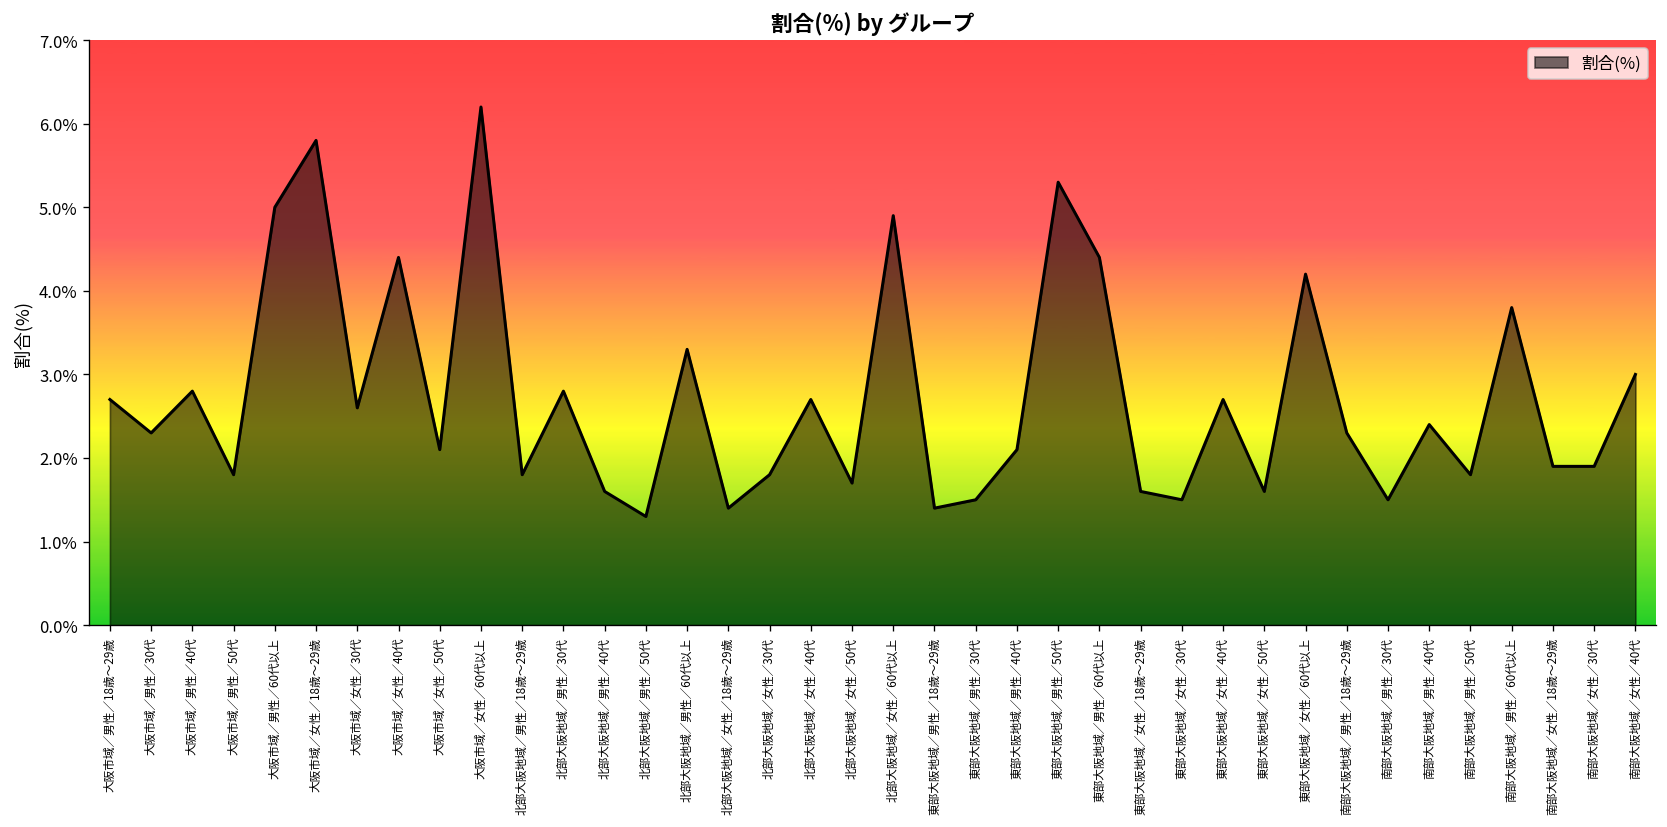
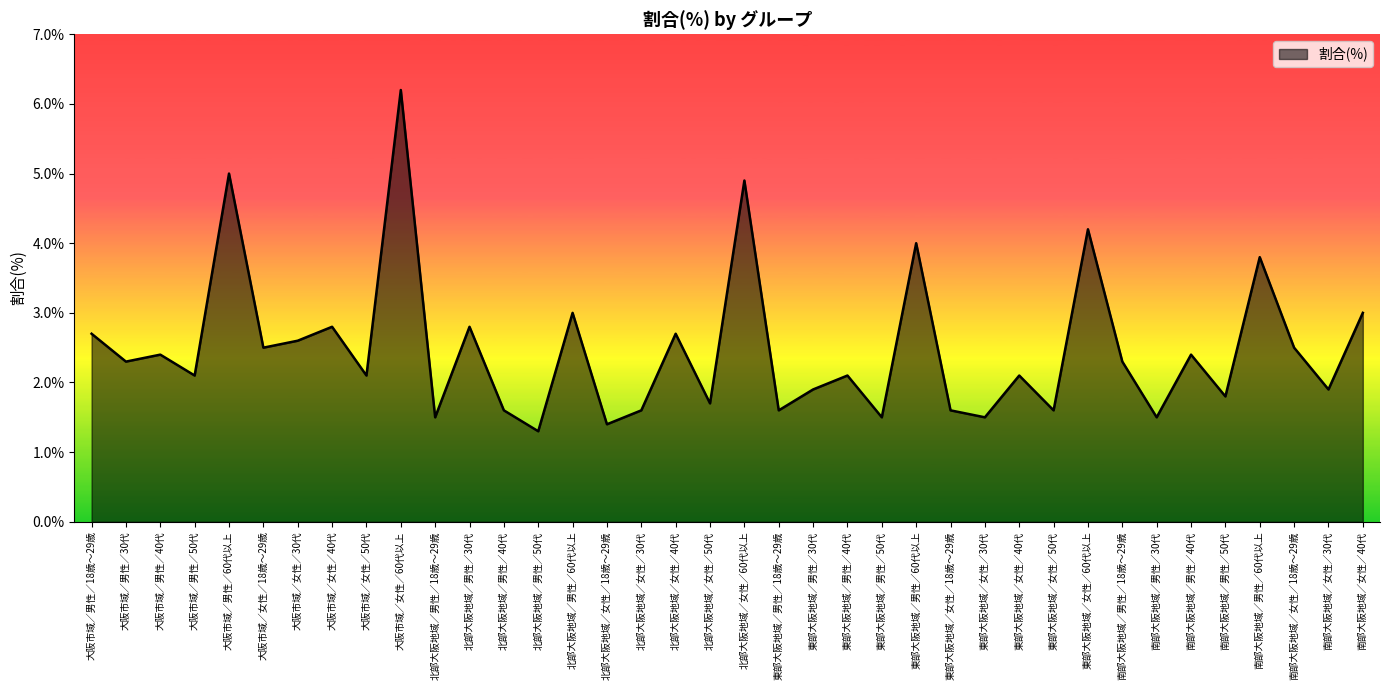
  {
    "大阪市域／男性／18歳～29歳": "2.7%",
    "大阪市域／男性／30代": "2.3%",
-   "大阪市域／男性／40代": "2.8%",
-   "大阪市域／男性／50代": "1.8%",
+   "大阪市域／男性／40代": "2.4%",
+   "大阪市域／男性／50代": "2.1%",
    "大阪市域／男性／60代以上": "5.0%",
-   "大阪市域／女性／18歳～29歳": "5.8%",
+   "大阪市域／女性／18歳～29歳": "2.5%",
    "大阪市域／女性／30代": "2.6%",
-   "大阪市域／女性／40代": "4.4%",
+   "大阪市域／女性／40代": "2.8%",
    "大阪市域／女性／50代": "2.1%",
    "大阪市域／女性／60代以上": "6.2%",
-   "北部大阪地域／男性／18歳～29歳": "1.8%",
+   "北部大阪地域／男性／18歳～29歳": "1.5%",
    "北部大阪地域／男性／30代": "2.8%",
    "北部大阪地域／男性／40代": "1.6%",
    "北部大阪地域／男性／50代": "1.3%",
-   "北部大阪地域／男性／60代以上": "3.3%",
+   "北部大阪地域／男性／60代以上": "3.0%",
    "北部大阪地域／女性／18歳～29歳": "1.4%",
-   "北部大阪地域／女性／30代": "1.8%",
+   "北部大阪地域／女性／30代": "1.6%",
    "北部大阪地域／女性／40代": "2.7%",
    "北部大阪地域／女性／50代": "1.7%",
    "北部大阪地域／女性／60代以上": "4.9%",
-   "東部大阪地域／男性／18歳～29歳": "1.4%",
-   "東部大阪地域／男性／30代": "1.5%",
+   "東部大阪地域／男性／18歳～29歳": "1.6%",
+   "東部大阪地域／男性／30代": "1.9%",
    "東部大阪地域／男性／40代": "2.1%",
-   "東部大阪地域／男性／50代": "5.3%",
-   "東部大阪地域／男性／60代以上": "4.4%",
+   "東部大阪地域／男性／50代": "1.5%",
+   "東部大阪地域／男性／60代以上": "4.0%",
    "東部大阪地域／女性／18歳～29歳": "1.6%",
    "東部大阪地域／女性／30代": "1.5%",
-   "東部大阪地域／女性／40代": "2.7%",
+   "東部大阪地域／女性／40代": "2.1%",
    "東部大阪地域／女性／50代": "1.6%",
    "東部大阪地域／女性／60代以上": "4.2%",
    "南部大阪地域／男性／18歳～29歳": "2.3%",
    "南部大阪地域／男性／30代": "1.5%",
    "南部大阪地域／男性／40代": "2.4%",
    "南部大阪地域／男性／50代": "1.8%",
    "南部大阪地域／男性／60代以上": "3.8%",
-   "南部大阪地域／女性／18歳～29歳": "1.9%",
+   "南部大阪地域／女性／18歳～29歳": "2.5%",
    "南部大阪地域／女性／30代": "1.9%",
    "南部大阪地域／女性／40代": "3.0%"
  }
